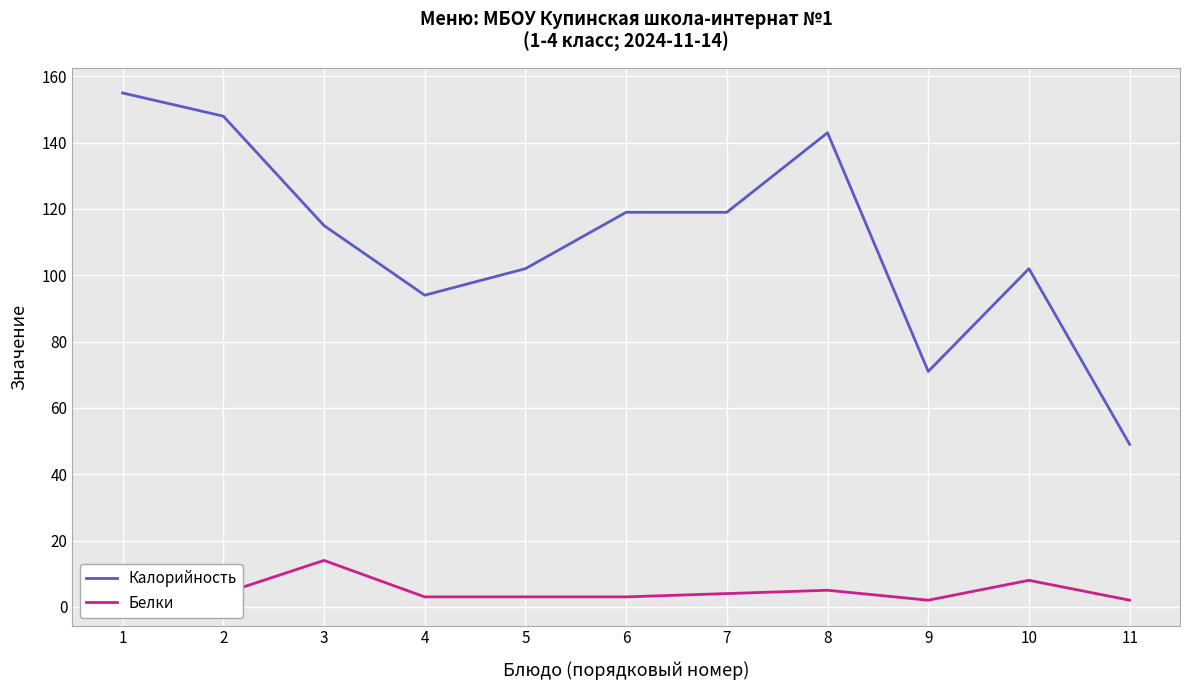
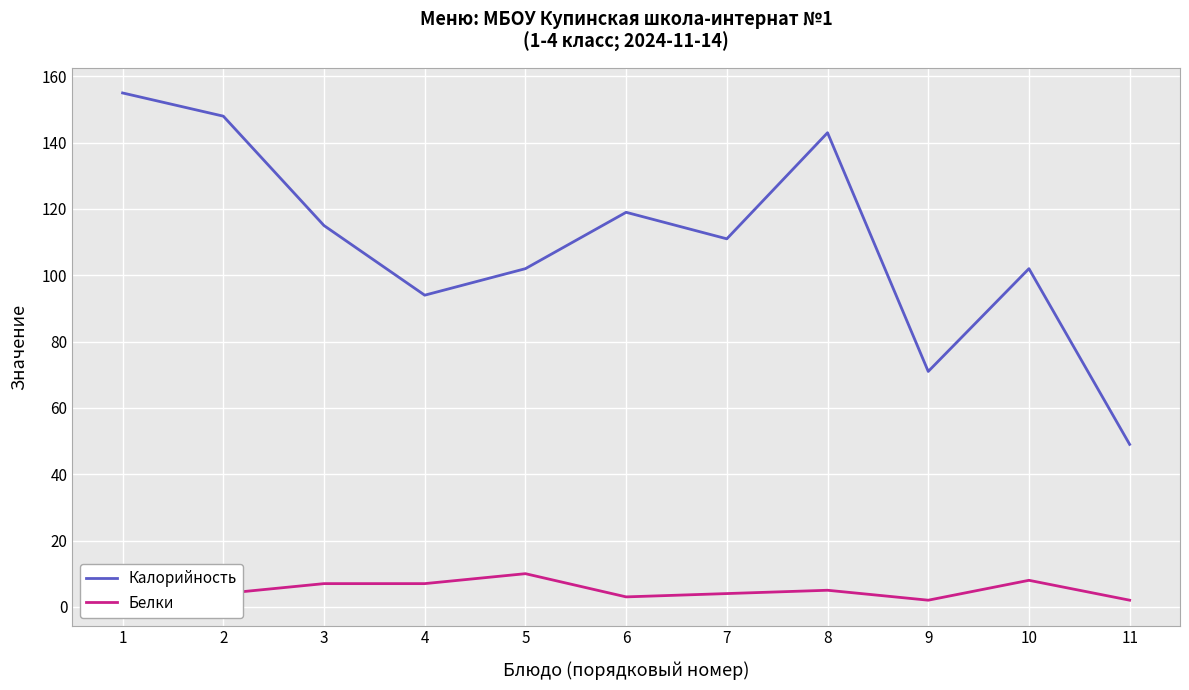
  {
    "Калорийность": {
      "1": 155,
      "2": 148,
      "3": 115,
      "4": 94,
      "5": 102,
      "6": 119,
-     "7": 119,
+     "7": 111,
      "8": 143,
      "9": 71,
      "10": 102,
      "11": 49
    },
    "Белки": {
-     "3": 14,
-     "4": 3,
-     "5": 3,
+     "3": 7,
+     "4": 7,
+     "5": 10,
      "6": 3,
      "7": 4,
      "8": 5,
      "9": 2,
      "10": 8,
      "11": 2
    }
  }
